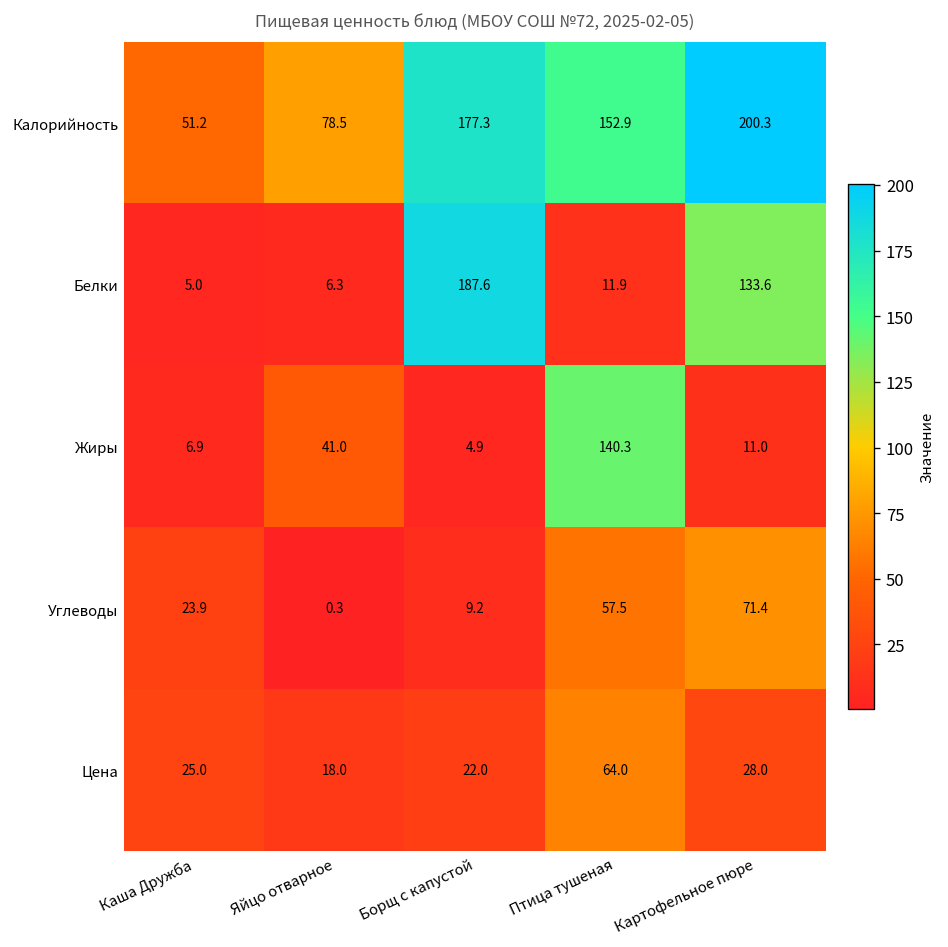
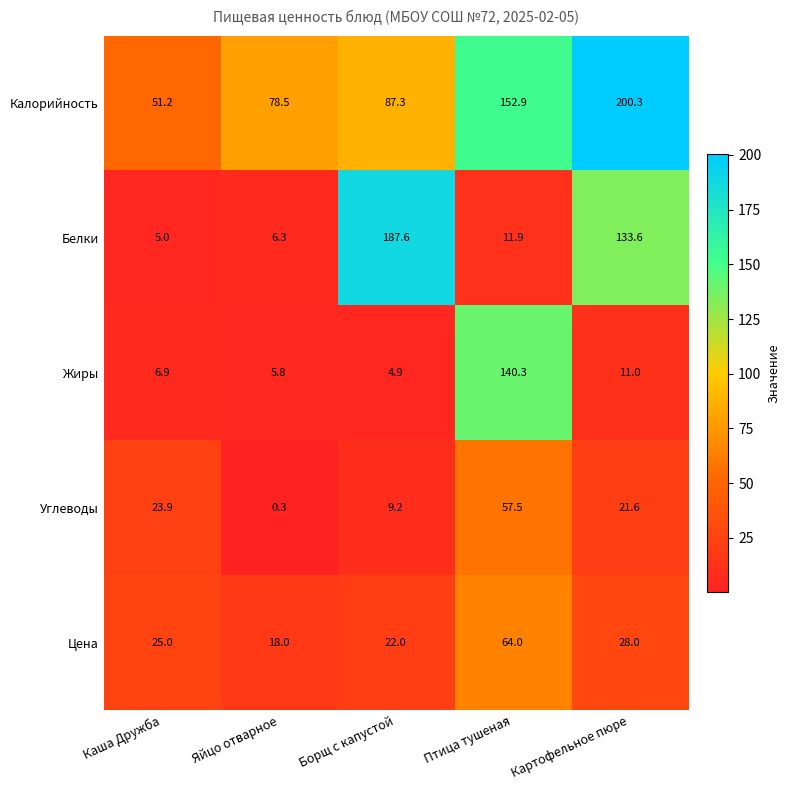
  {
    "Калорийность": {
      "Каша Дружба": 51.2,
      "Яйцо отварное": 78.5,
-     "Борщ с капустой": 177.3,
+     "Борщ с капустой": 87.3,
      "Птица тушеная": 152.9,
      "Картофельное пюре": 200.3
    },
    "Белки": {
      "Каша Дружба": 5.0,
      "Яйцо отварное": 6.3,
      "Борщ с капустой": 187.6,
      "Птица тушеная": 11.9,
      "Картофельное пюре": 133.6
    },
    "Жиры": {
      "Каша Дружба": 6.9,
-     "Яйцо отварное": 41.0,
+     "Яйцо отварное": 5.8,
      "Борщ с капустой": 4.9,
      "Птица тушеная": 140.3,
      "Картофельное пюре": 11.0
    },
    "Углеводы": {
      "Каша Дружба": 23.9,
      "Яйцо отварное": 0.3,
      "Борщ с капустой": 9.2,
      "Птица тушеная": 57.5,
-     "Картофельное пюре": 71.4
+     "Картофельное пюре": 21.6
    },
    "Цена": {
      "Каша Дружба": 25.0,
      "Яйцо отварное": 18.0,
      "Борщ с капустой": 22.0,
      "Птица тушеная": 64.0,
      "Картофельное пюре": 28.0
    }
  }
